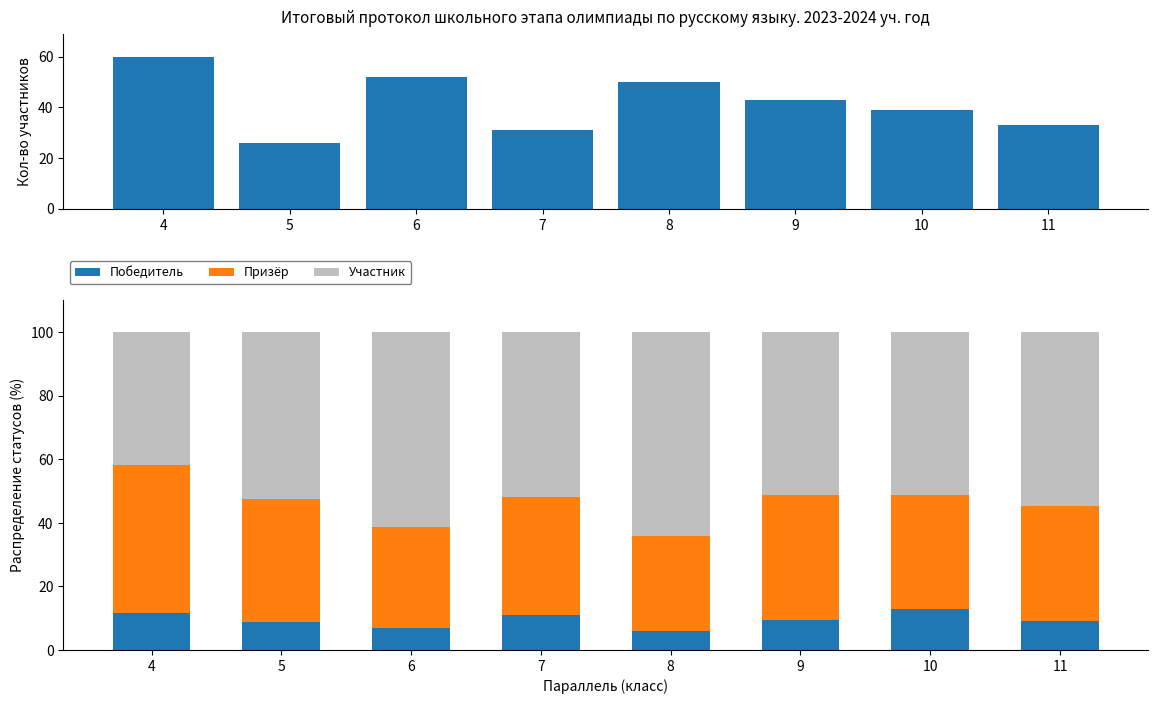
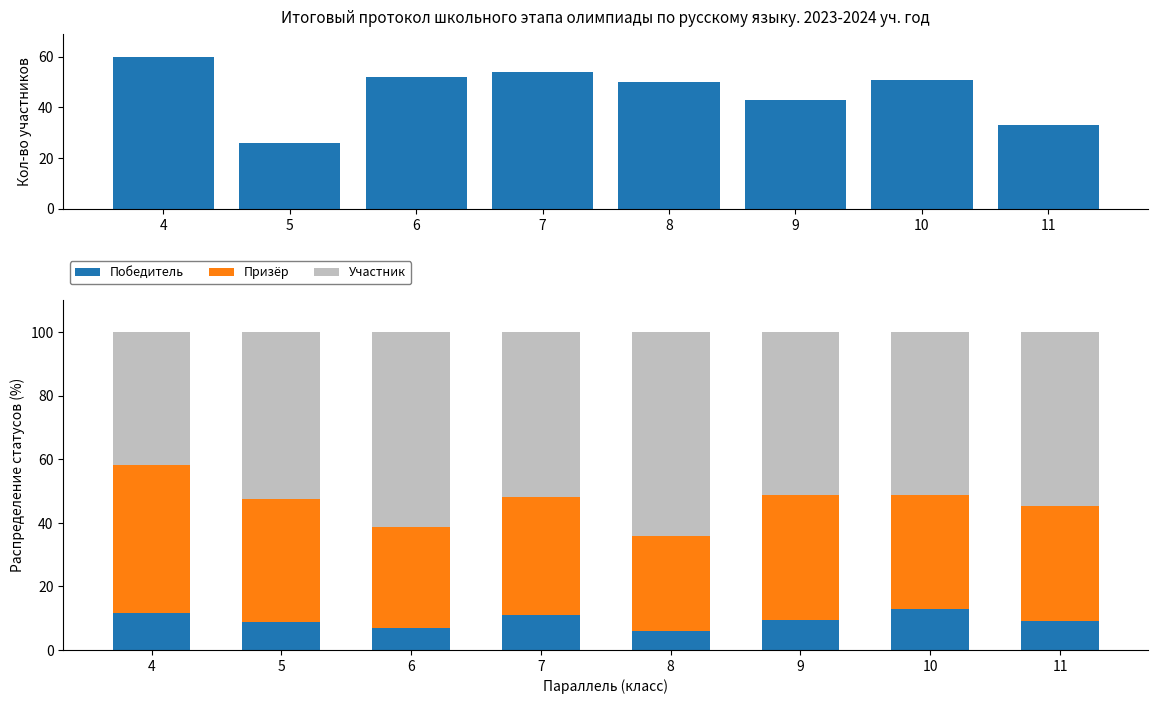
  {
    "Итоговый протокол школьного этапа олимпиады по русскому языку. 2023-2024 уч. год": {
      "4": 60,
      "5": 26,
      "6": 52,
-     "7": 31,
+     "7": 54,
      "8": 50,
      "9": 43,
-     "10": 39,
+     "10": 51,
      "11": 33
    }
  }
